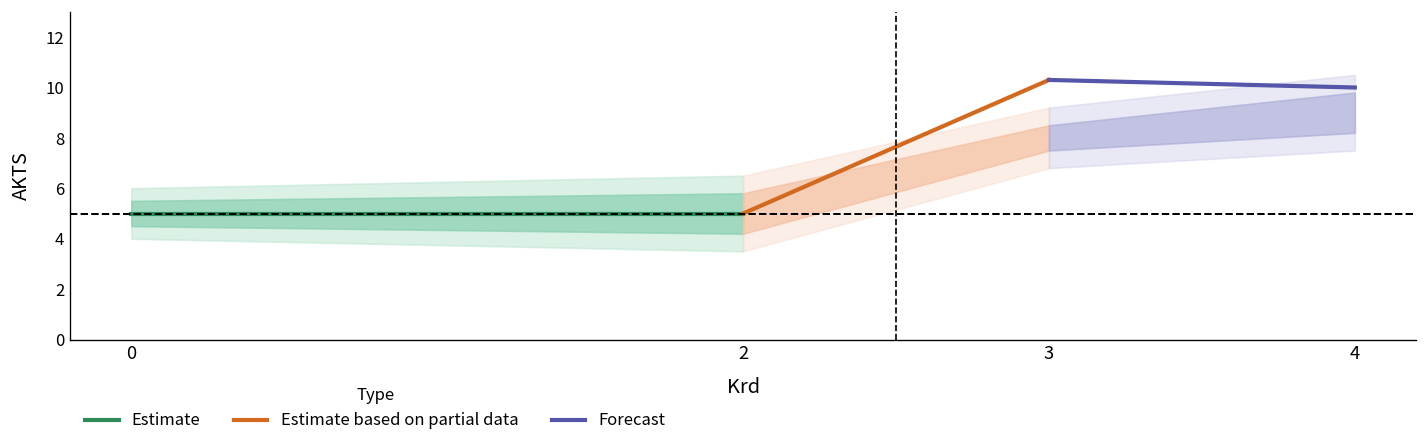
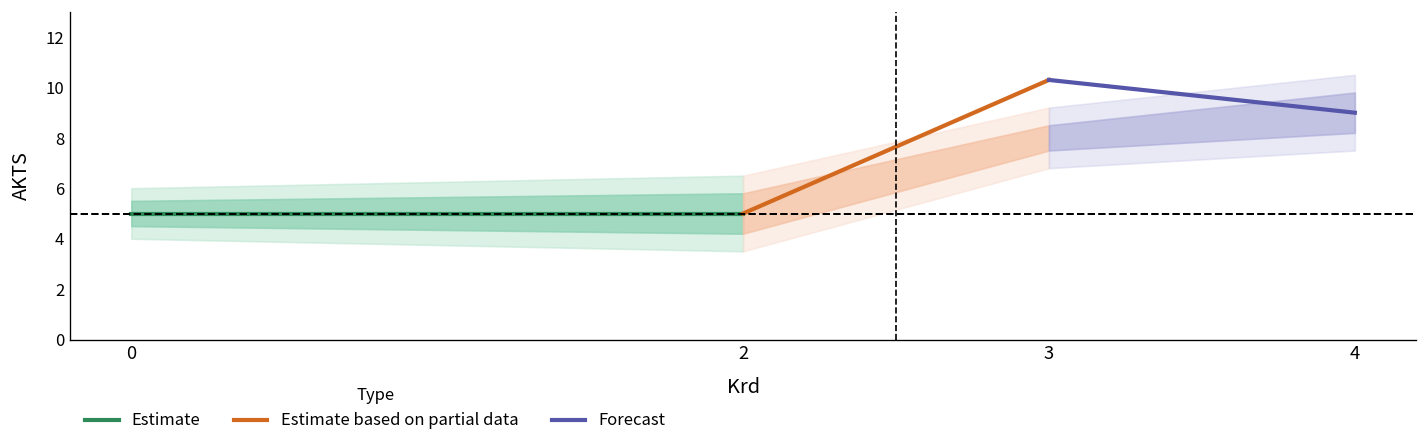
  {
    "Estimate": {
      "0": 5
    },
    "Forecast": {
-     "4": 10
+     "4": 9
    }
  }
